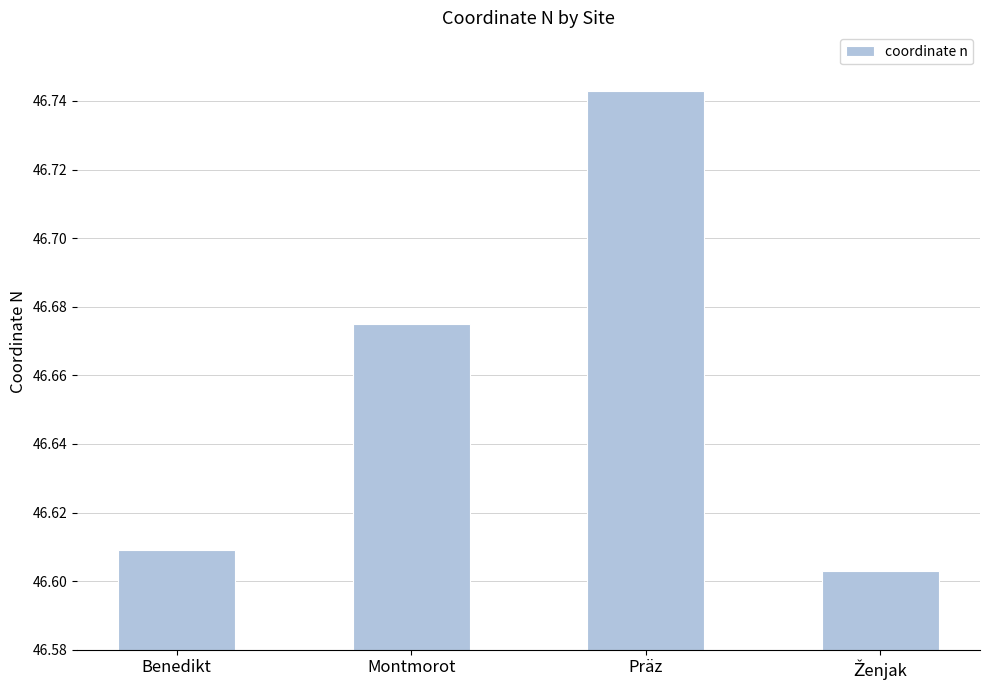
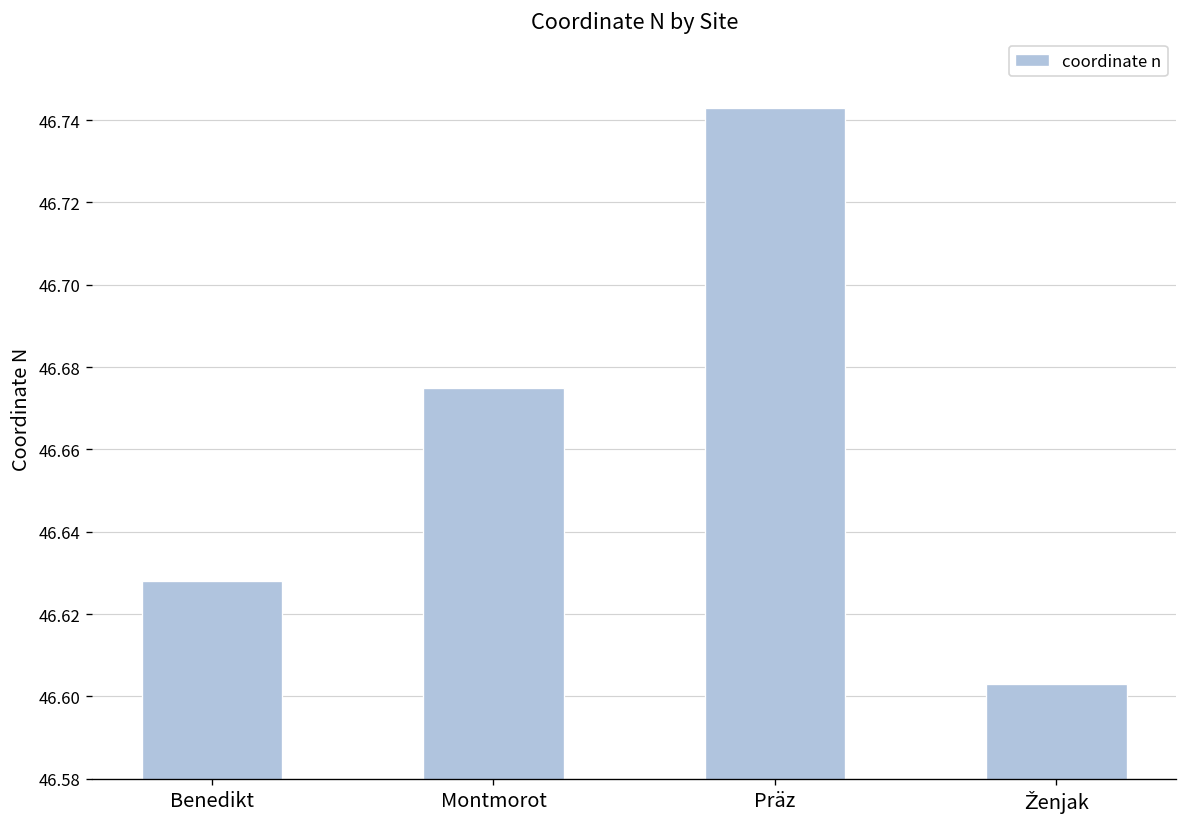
  {
-   "Benedikt": 46.609,
+   "Benedikt": 46.628,
    "Montmorot": 46.675,
    "Präz": 46.743,
    "Ženjak": 46.603
  }
